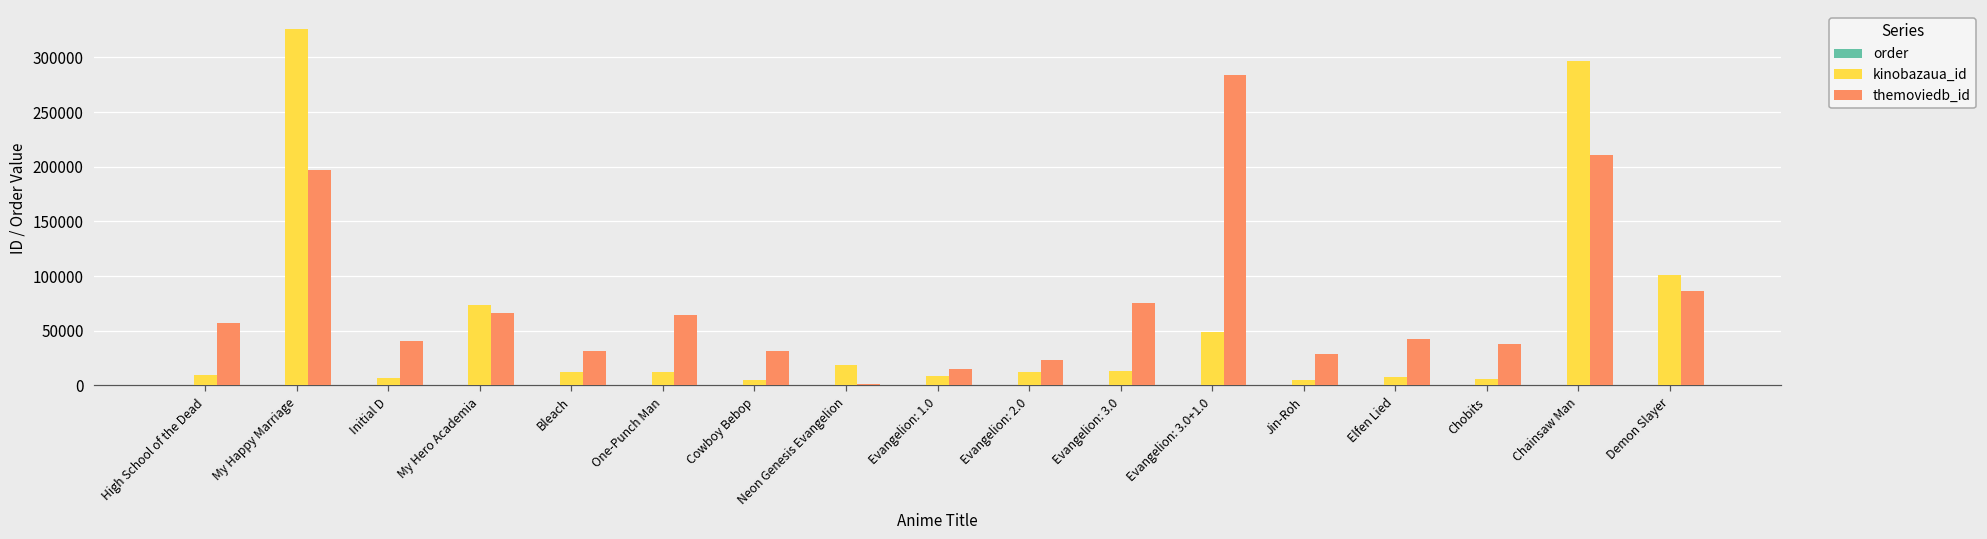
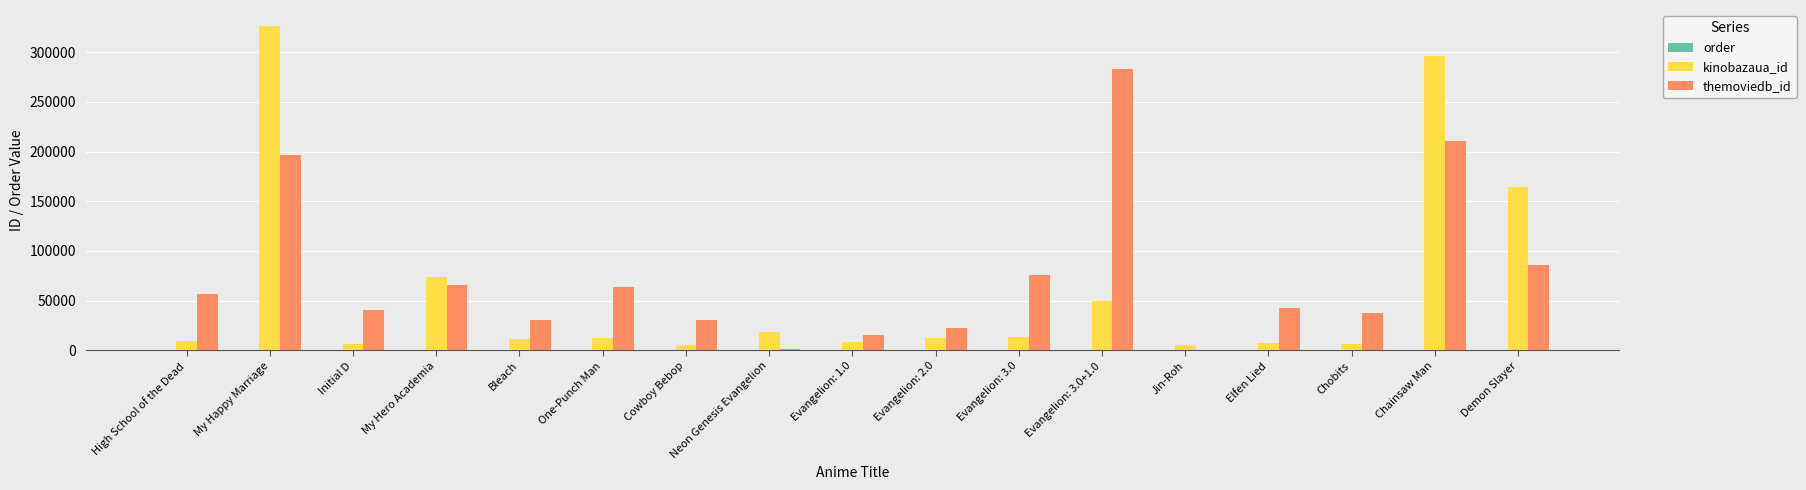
  {
    "kinobazaua_id": {
      "High School of the Dead": 10000,
      "My Happy Marriage": 330000,
      "Initial D": 10000,
      "My Hero Academia": 70000,
      "Bleach": 10000,
      "One-Punch Man": 10000,
      "Cowboy Bebop": 10000,
      "Neon Genesis Evangelion": 20000,
      "Evangelion: 1.0": 10000,
      "Evangelion: 2.0": 10000,
      "Evangelion: 3.0": 10000,
      "Evangelion: 3.0+1.0": 50000,
      "Jin-Roh": 0,
      "Elfen Lied": 10000,
      "Chobits": 10000,
      "Chainsaw Man": 300000,
-     "Demon Slayer": 100000
+     "Demon Slayer": 160000
    },
    "themoviedb_id": {
      "High School of the Dead": 60000,
      "My Happy Marriage": 200000,
      "Initial D": 40000,
      "My Hero Academia": 70000,
      "Bleach": 30000,
      "One-Punch Man": 60000,
      "Cowboy Bebop": 30000,
      "Evangelion: 1.0": 20000,
      "Evangelion: 2.0": 20000,
      "Evangelion: 3.0": 80000,
      "Evangelion: 3.0+1.0": 280000,
-     "Jin-Roh": 30000,
+     "Jin-Roh": 0,
      "Elfen Lied": 40000,
      "Chobits": 40000,
      "Chainsaw Man": 210000,
      "Demon Slayer": 90000
    }
  }
